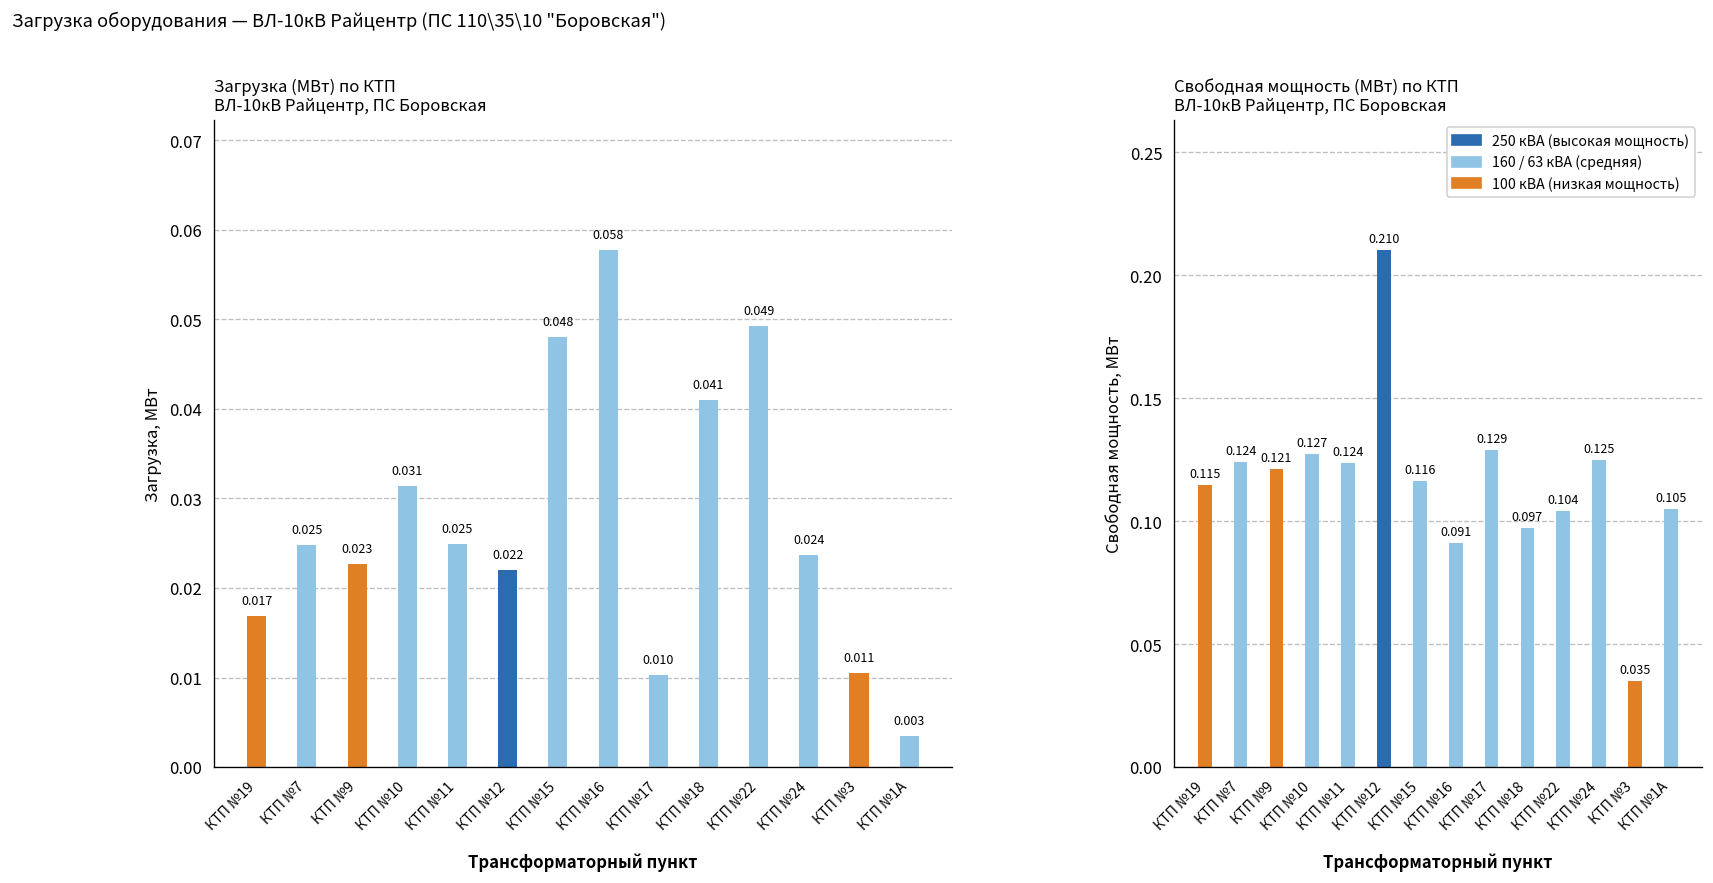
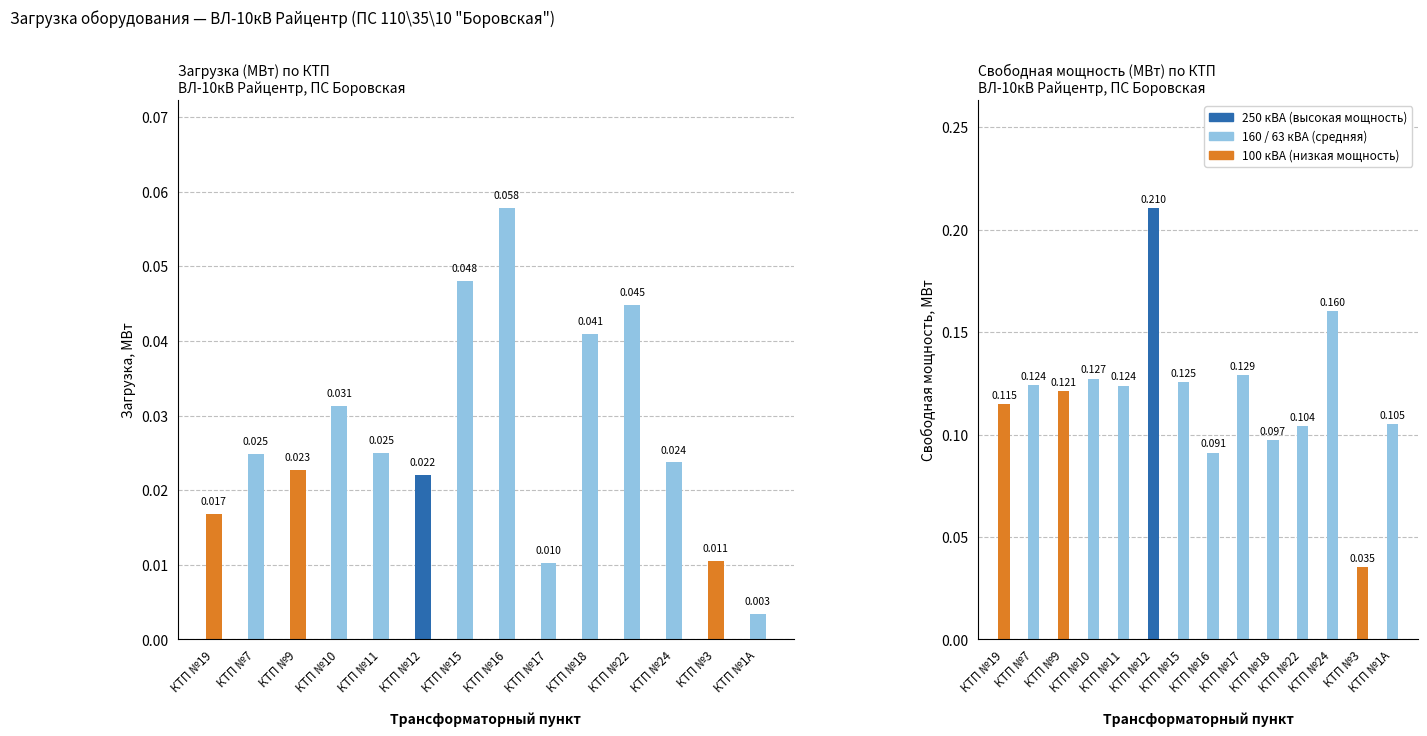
  {
    "Загрузка (МВт) по КТП ВЛ-10кВ Райцентр, ПС Боровская": {
      "КТП №19": 0.017,
      "КТП №7": 0.025,
      "КТП №9": 0.023,
      "КТП №10": 0.031,
      "КТП №11": 0.025,
      "КТП №12": 0.022,
      "КТП №15": 0.048,
      "КТП №16": 0.058,
      "КТП №17": 0.010,
      "КТП №18": 0.041,
-     "КТП №22": 0.049,
+     "КТП №22": 0.045,
      "КТП №24": 0.024,
      "КТП №3": 0.011,
      "КТП №1А": 0.003
    },
    "Свободная мощность (МВт) по КТП ВЛ-10кВ Райцентр, ПС Боровская": {
      "КТП №19": 0.115,
      "КТП №7": 0.124,
      "КТП №9": 0.121,
      "КТП №10": 0.127,
      "КТП №11": 0.124,
      "КТП №12": 0.210,
-     "КТП №15": 0.116,
+     "КТП №15": 0.125,
      "КТП №16": 0.091,
      "КТП №17": 0.129,
      "КТП №18": 0.097,
      "КТП №22": 0.104,
-     "КТП №24": 0.125,
+     "КТП №24": 0.160,
      "КТП №3": 0.035,
      "КТП №1А": 0.105
    }
  }
